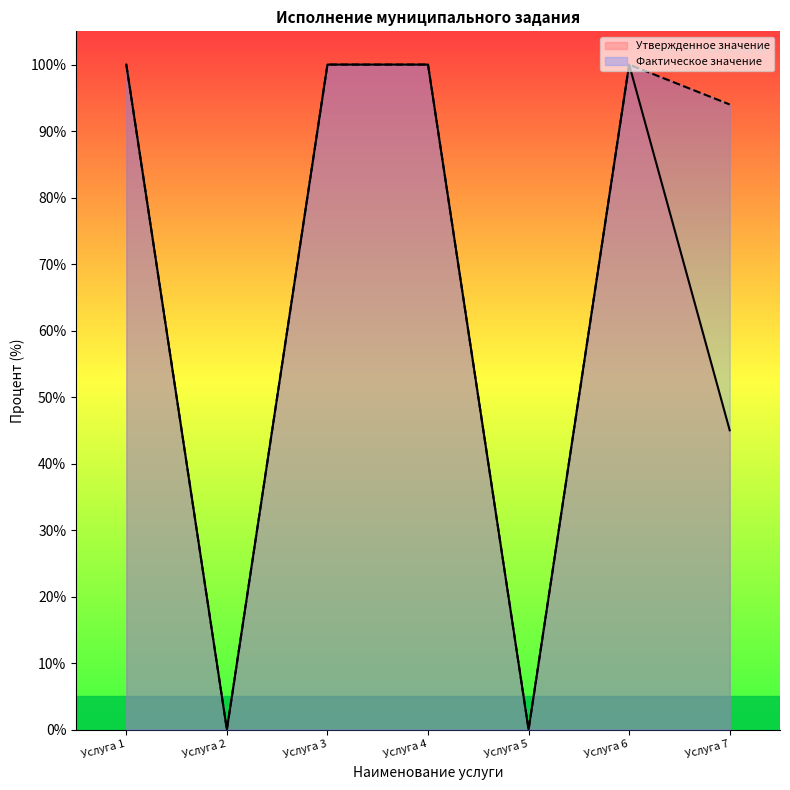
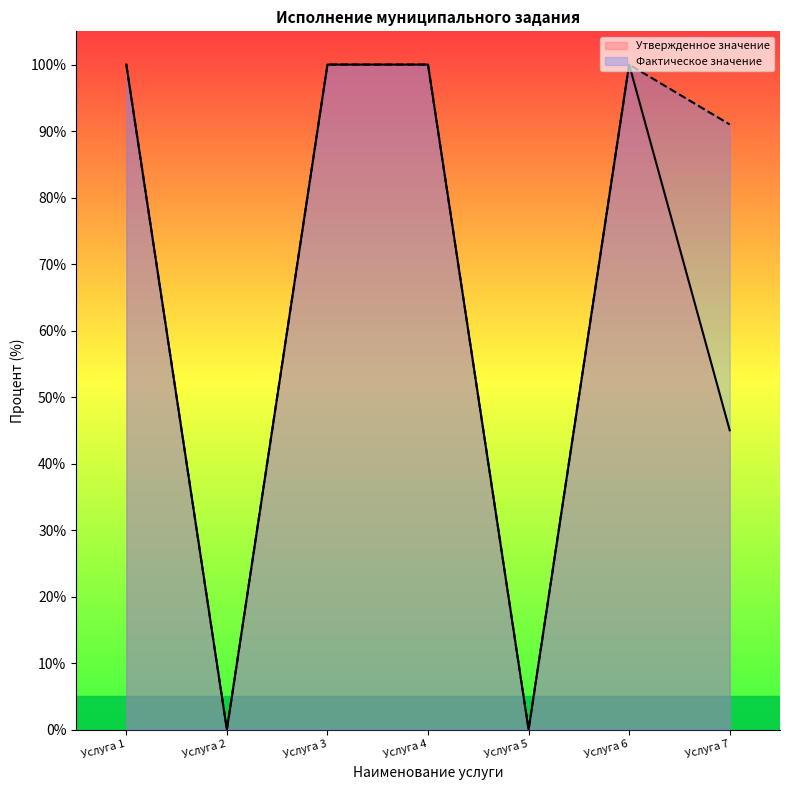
  {
    "Утвержденное значение": {
      "Услуга 7": "45%"
    },
    "Фактическое значение": {
-     "Услуга 7": "94%"
+     "Услуга 7": "91%"
    }
  }
